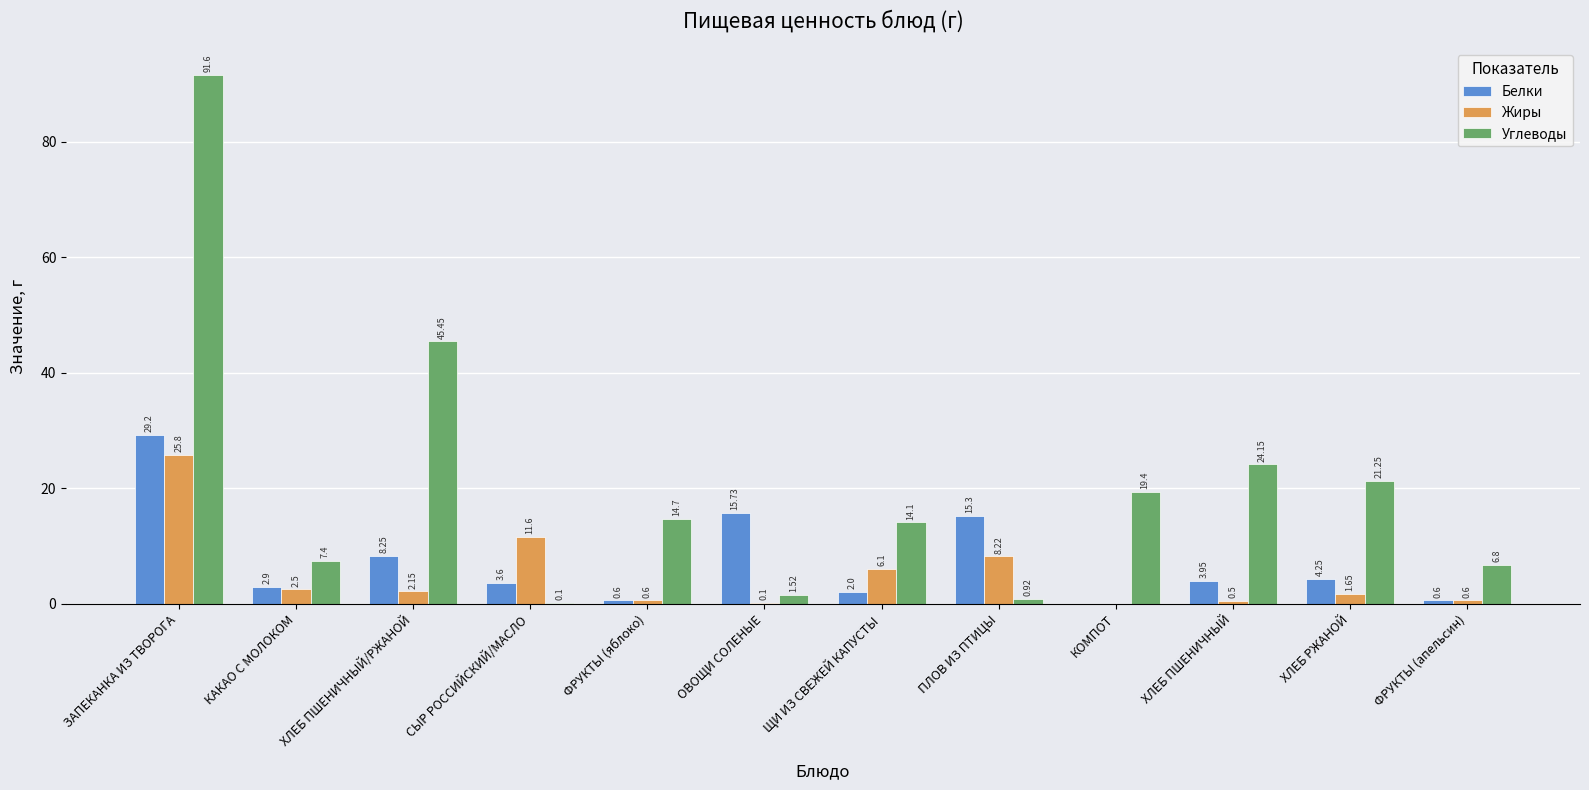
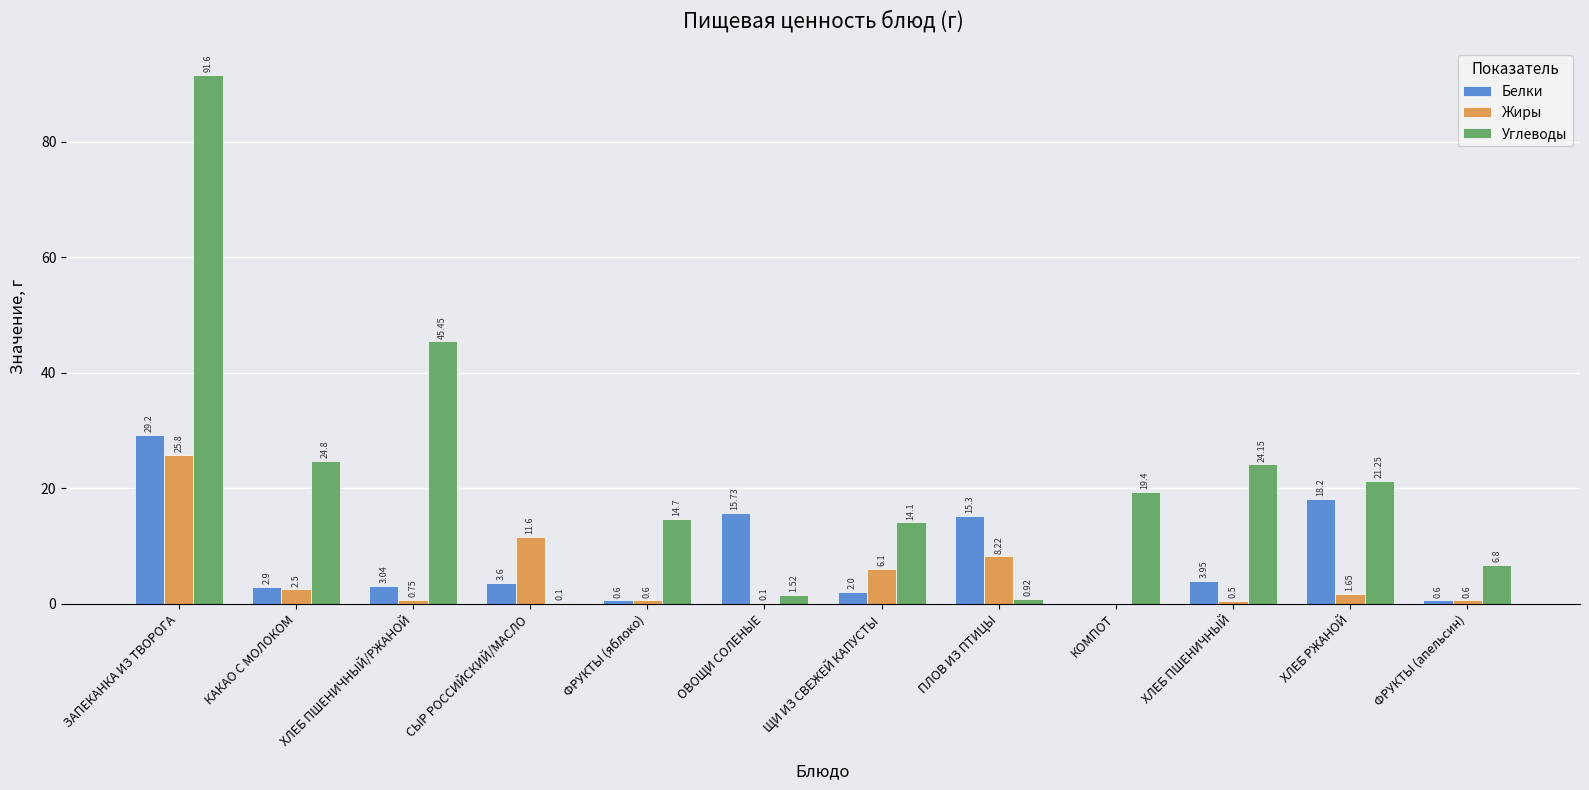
  {
    "Белки": {
      "ЗАПЕКАНКА ИЗ ТВОРОГА": 29.2,
      "КАКАО С МОЛОКОМ": 2.9,
-     "ХЛЕБ ПШЕНИЧНЫЙ/РЖАНОЙ": 8.25,
+     "ХЛЕБ ПШЕНИЧНЫЙ/РЖАНОЙ": 3.04,
      "СЫР РОССИЙСКИЙ/МАСЛО": 3.6,
      "ФРУКТЫ (яблоко)": 0.6,
      "ОВОЩИ СОЛЕНЫЕ": 15.73,
      "ЩИ ИЗ СВЕЖЕЙ КАПУСТЫ": 2.0,
      "ПЛОВ ИЗ ПТИЦЫ": 15.3,
      "ХЛЕБ ПШЕНИЧНЫЙ": 3.95,
-     "ХЛЕБ РЖАНОЙ": 4.25,
+     "ХЛЕБ РЖАНОЙ": 18.2,
      "ФРУКТЫ (апельсин)": 0.6
    },
    "Жиры": {
      "ЗАПЕКАНКА ИЗ ТВОРОГА": 25.8,
      "КАКАО С МОЛОКОМ": 2.5,
-     "ХЛЕБ ПШЕНИЧНЫЙ/РЖАНОЙ": 2.15,
+     "ХЛЕБ ПШЕНИЧНЫЙ/РЖАНОЙ": 0.75,
      "СЫР РОССИЙСКИЙ/МАСЛО": 11.6,
      "ФРУКТЫ (яблоко)": 0.6,
      "ОВОЩИ СОЛЕНЫЕ": 0.1,
      "ЩИ ИЗ СВЕЖЕЙ КАПУСТЫ": 6.1,
      "ПЛОВ ИЗ ПТИЦЫ": 8.22,
      "ХЛЕБ ПШЕНИЧНЫЙ": 0.5,
      "ХЛЕБ РЖАНОЙ": 1.65,
      "ФРУКТЫ (апельсин)": 0.6
    },
    "Углеводы": {
      "ЗАПЕКАНКА ИЗ ТВОРОГА": 91.6,
-     "КАКАО С МОЛОКОМ": 7.4,
+     "КАКАО С МОЛОКОМ": 24.8,
      "ХЛЕБ ПШЕНИЧНЫЙ/РЖАНОЙ": 45.45,
      "СЫР РОССИЙСКИЙ/МАСЛО": 0.1,
      "ФРУКТЫ (яблоко)": 14.7,
      "ОВОЩИ СОЛЕНЫЕ": 1.52,
      "ЩИ ИЗ СВЕЖЕЙ КАПУСТЫ": 14.1,
      "ПЛОВ ИЗ ПТИЦЫ": 0.92,
      "КОМПОТ": 19.4,
      "ХЛЕБ ПШЕНИЧНЫЙ": 24.15,
      "ХЛЕБ РЖАНОЙ": 21.25,
      "ФРУКТЫ (апельсин)": 6.8
    }
  }
